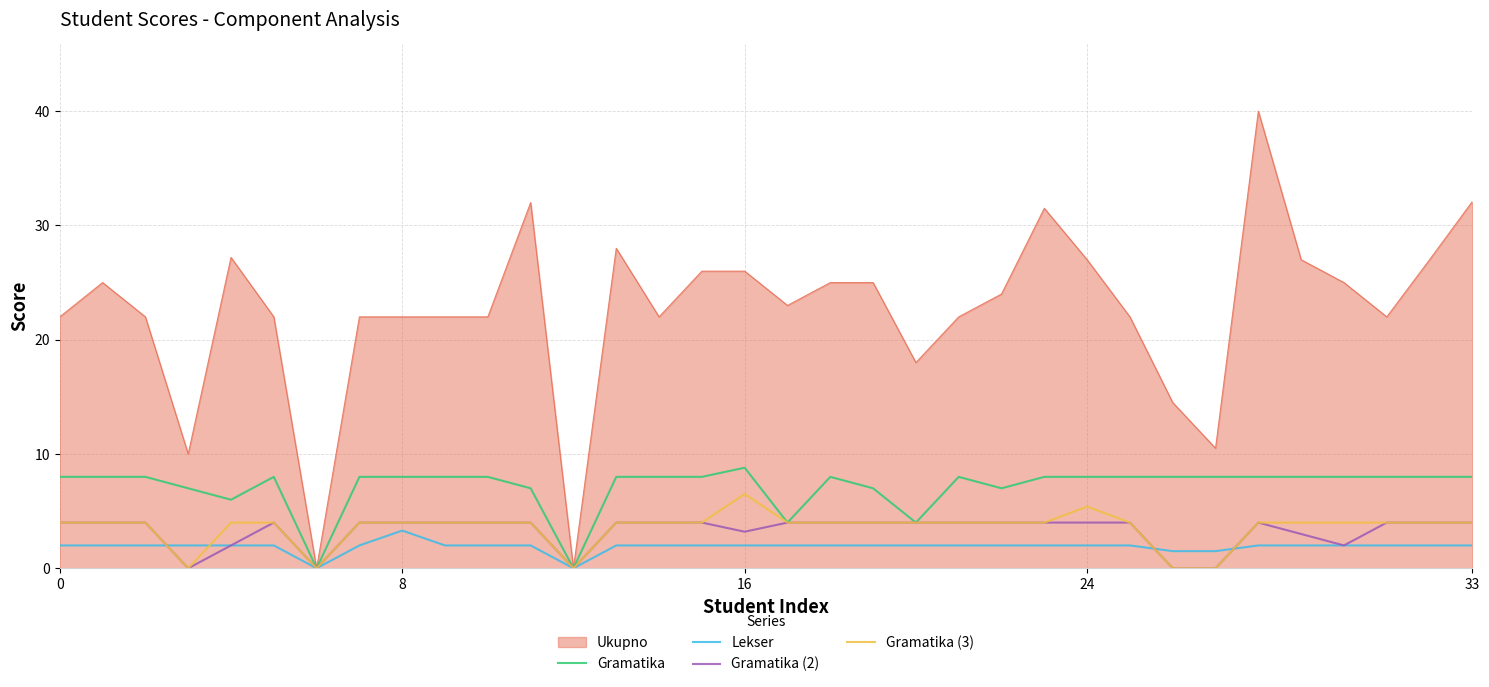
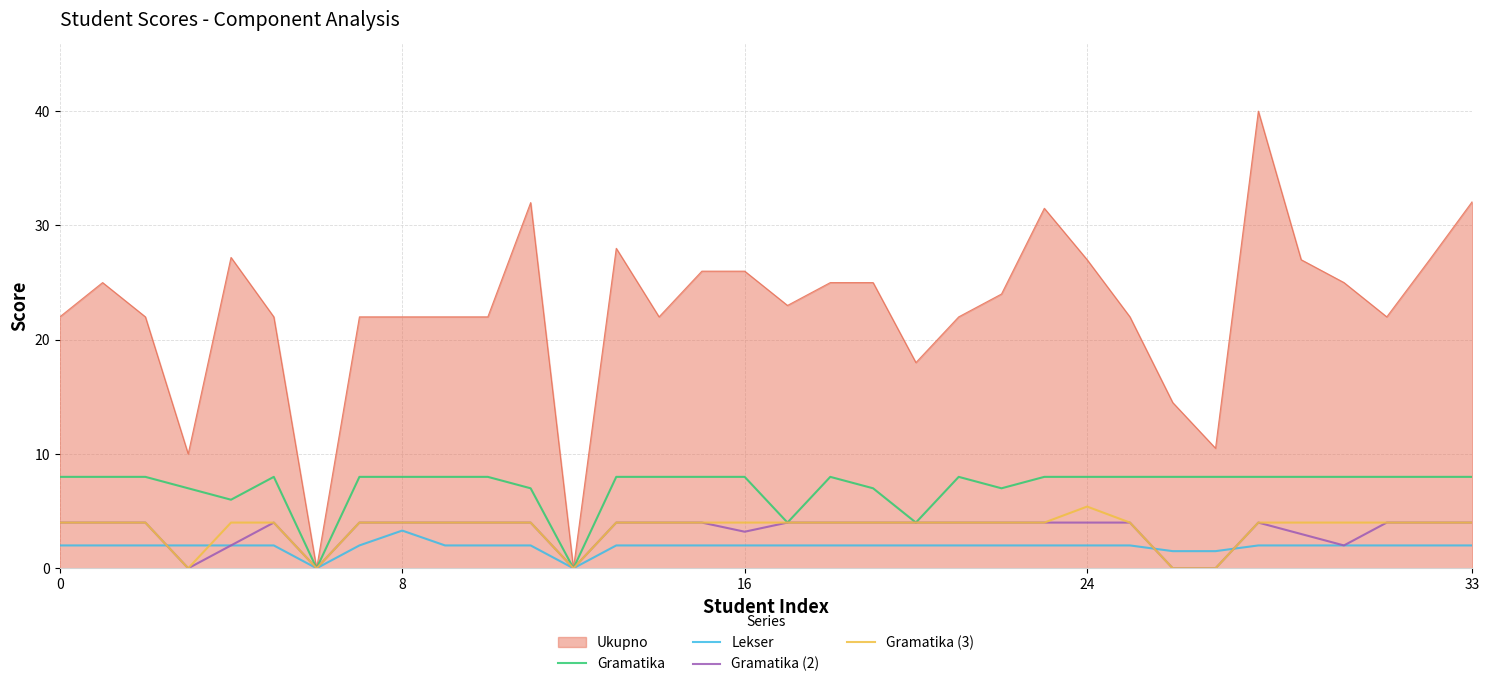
  {
    "Ukupno": {
      "0": 22.0,
      "8": 22.0,
      "16": 26.0,
      "24": 27.0,
      "33": 32.1
    },
    "Gramatika": {
      "0": 8.0,
      "8": 8.0,
-     "16": 8.8,
+     "16": 8.0,
      "24": 8.0,
      "33": 8.0
    },
    "Lekser": {
      "0": 2.0,
      "8": 3.3,
      "16": 2.0,
      "24": 2.0,
      "33": 2.0
    },
    "Gramatika (2)": {
      "16": 3.2,
      "24": 4.0
    },
    "Gramatika (3)": {
-     "16": 6.5,
+     "16": 4.0,
      "24": 5.4
    }
  }
